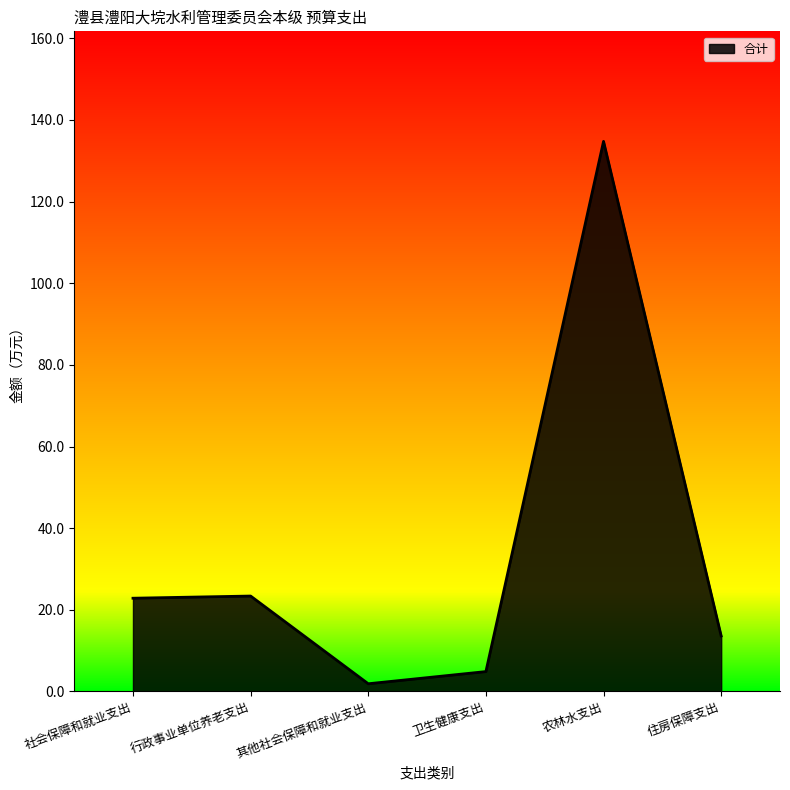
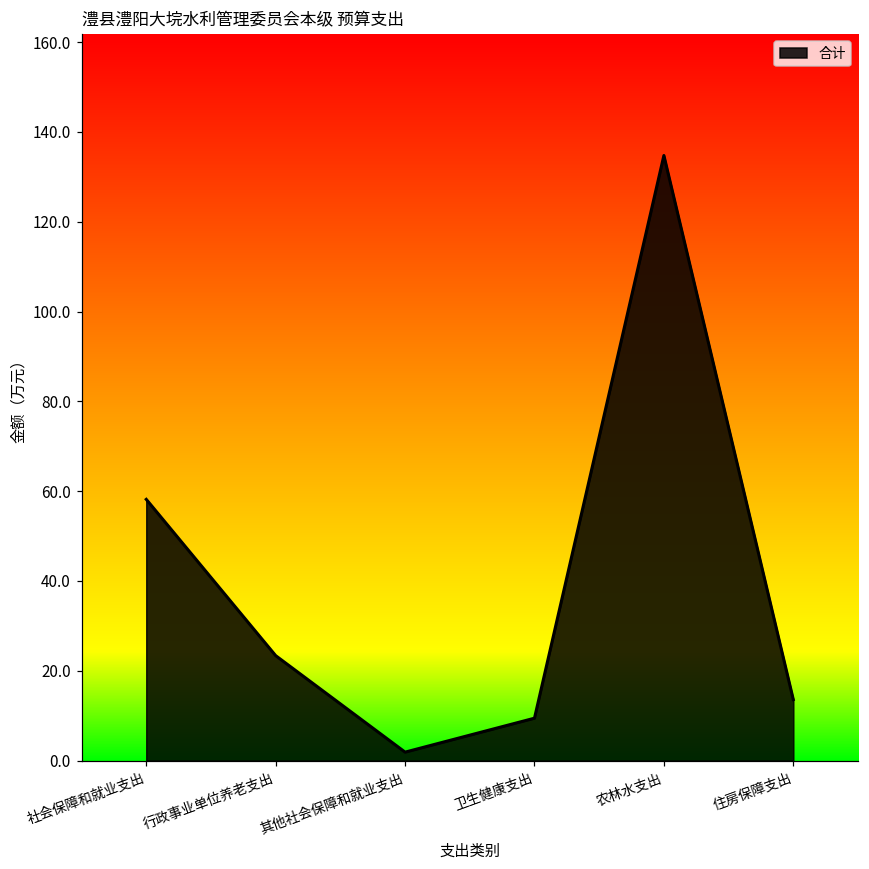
  {
-   "社会保障和就业支出": 23,
+   "社会保障和就业支出": 58,
    "行政事业单位养老支出": 23,
    "其他社会保障和就业支出": 2,
-   "卫生健康支出": 5,
+   "卫生健康支出": 9,
    "农林水支出": 135,
    "住房保障支出": 14
  }
